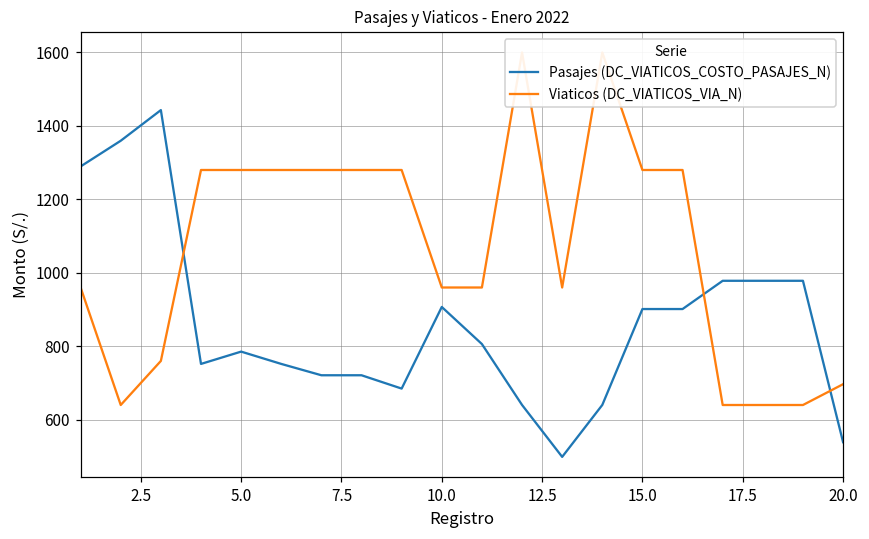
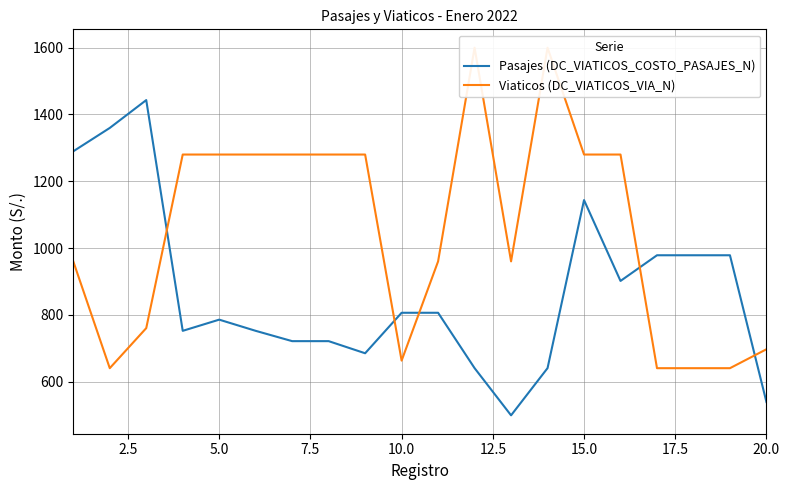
  {
    "Pasajes (DC_VIATICOS_COSTO_PASAJES_N)": {
      "5.0": 790,
-     "10.0": 910,
-     "15.0": 900,
+     "10.0": 810,
+     "15.0": 1140,
      "20.0": 540
    },
    "Viaticos (DC_VIATICOS_VIA_N)": {
      "5.0": 1280,
-     "10.0": 960,
+     "10.0": 660,
      "15.0": 1280,
      "20.0": 700
    }
  }
